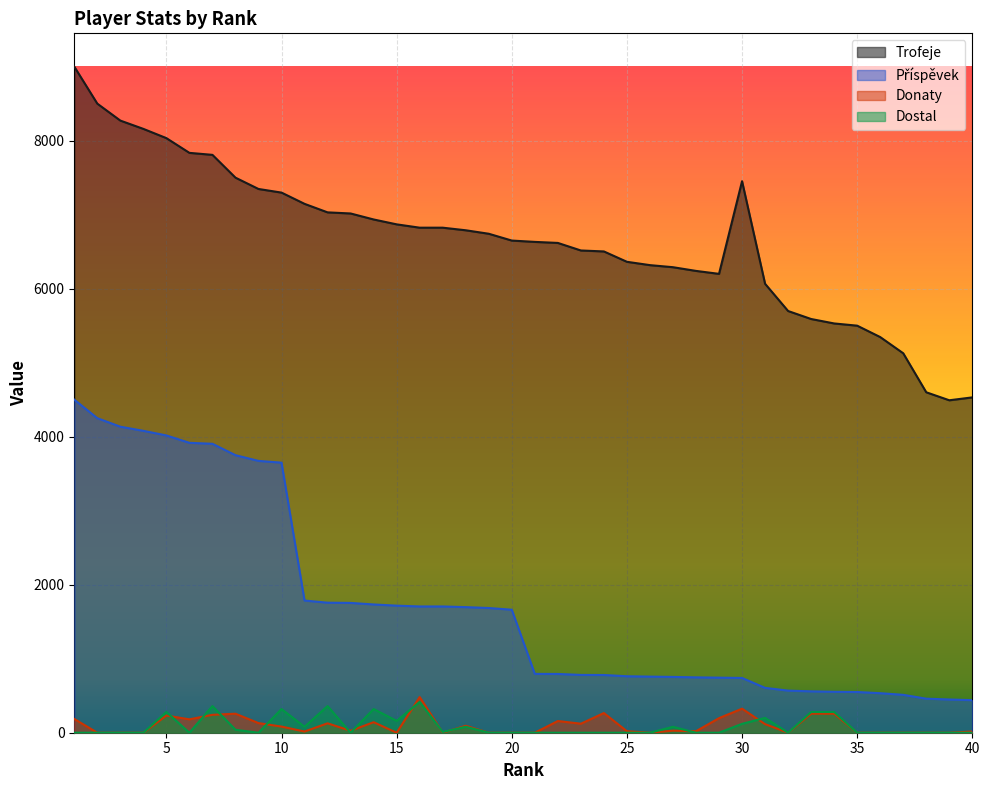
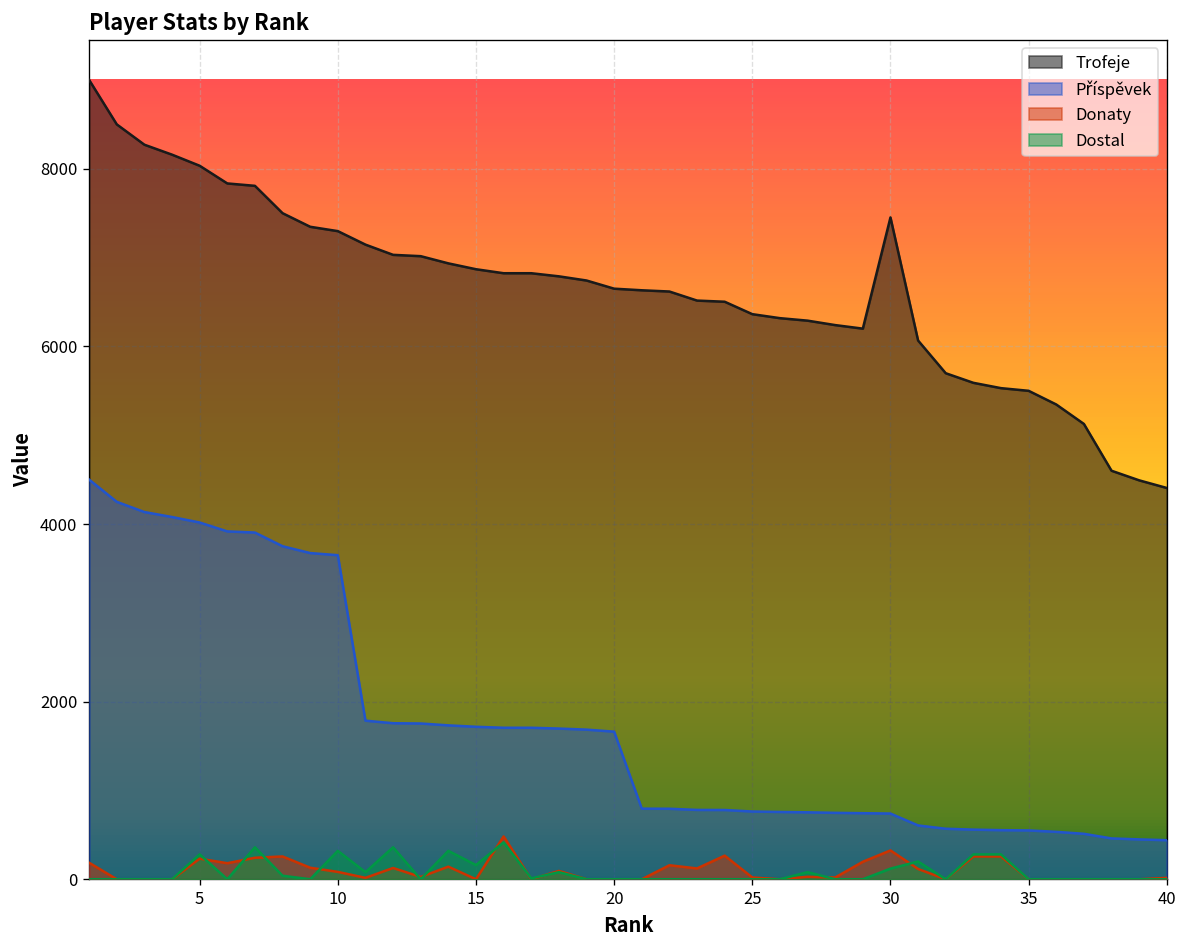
  {
    "Trofeje": {
      "5": 8000,
      "10": 7300,
      "15": 6900,
      "20": 6700,
      "25": 6400,
      "30": 7500,
      "35": 5500,
-     "40": 4500
+     "40": 4400
    },
    "Příspěvek": {
      "5": 4000,
      "10": 3600,
      "15": 1700,
      "20": 1700,
      "25": 800,
      "30": 700,
      "35": 600,
      "40": 400
    },
    "Donaty": {
      "5": 200,
      "10": 100,
      "15": 0,
      "30": 300
    },
    "Dostal": {
      "5": 300,
      "10": 300,
      "15": 200,
      "30": 100
    }
  }
